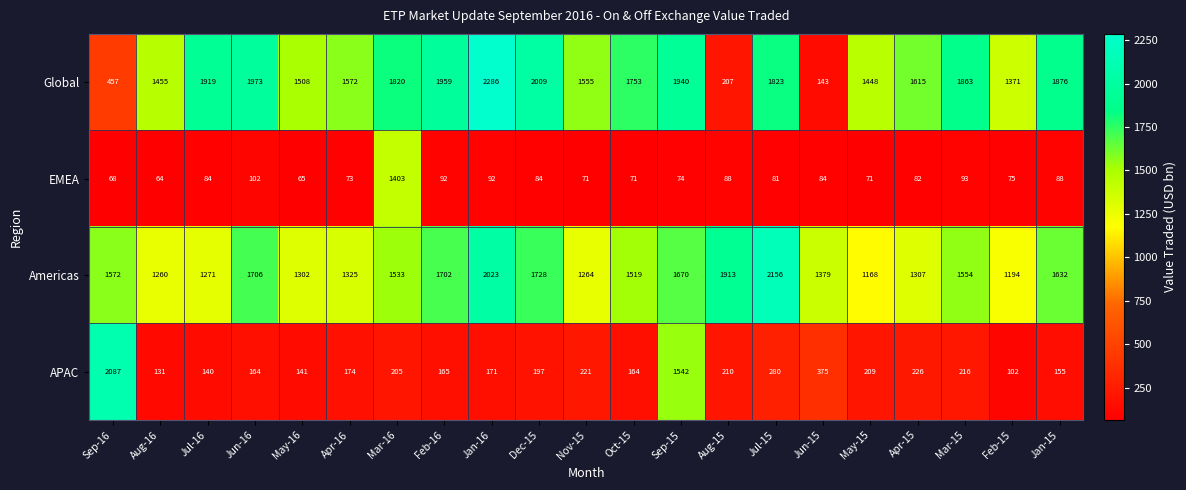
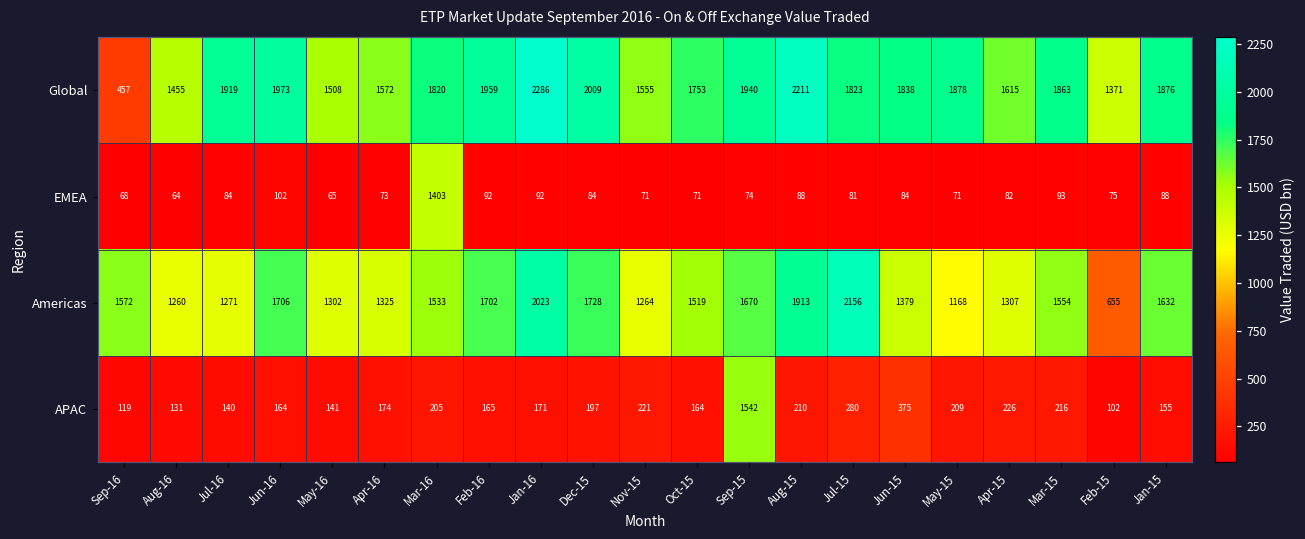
  {
    "Global": {
      "Sep-16": 457,
      "Aug-16": 1455,
      "Jul-16": 1919,
      "Jun-16": 1973,
      "May-16": 1508,
      "Apr-16": 1572,
      "Mar-16": 1820,
      "Feb-16": 1959,
      "Jan-16": 2286,
      "Dec-15": 2009,
      "Nov-15": 1555,
      "Oct-15": 1753,
      "Sep-15": 1940,
-     "Aug-15": 207,
+     "Aug-15": 2211,
      "Jul-15": 1823,
-     "Jun-15": 143,
-     "May-15": 1448,
+     "Jun-15": 1838,
+     "May-15": 1878,
      "Apr-15": 1615,
      "Mar-15": 1863,
      "Feb-15": 1371,
      "Jan-15": 1876
    },
    "EMEA": {
      "Sep-16": 68,
      "Aug-16": 64,
      "Jul-16": 84,
      "Jun-16": 102,
      "May-16": 65,
      "Apr-16": 73,
      "Mar-16": 1403,
      "Feb-16": 92,
      "Jan-16": 92,
      "Dec-15": 84,
      "Nov-15": 71,
      "Oct-15": 71,
      "Sep-15": 74,
      "Aug-15": 88,
      "Jul-15": 81,
      "Jun-15": 84,
      "May-15": 71,
      "Apr-15": 82,
      "Mar-15": 93,
      "Feb-15": 75,
      "Jan-15": 88
    },
    "Americas": {
      "Sep-16": 1572,
      "Aug-16": 1260,
      "Jul-16": 1271,
      "Jun-16": 1706,
      "May-16": 1302,
      "Apr-16": 1325,
      "Mar-16": 1533,
      "Feb-16": 1702,
      "Jan-16": 2023,
      "Dec-15": 1728,
      "Nov-15": 1264,
      "Oct-15": 1519,
      "Sep-15": 1670,
      "Aug-15": 1913,
      "Jul-15": 2156,
      "Jun-15": 1379,
      "May-15": 1168,
      "Apr-15": 1307,
      "Mar-15": 1554,
-     "Feb-15": 1194,
+     "Feb-15": 655,
      "Jan-15": 1632
    },
    "APAC": {
-     "Sep-16": 2087,
+     "Sep-16": 119,
      "Aug-16": 131,
      "Jul-16": 140,
      "Jun-16": 164,
      "May-16": 141,
      "Apr-16": 174,
      "Mar-16": 205,
      "Feb-16": 165,
      "Jan-16": 171,
      "Dec-15": 197,
      "Nov-15": 221,
      "Oct-15": 164,
      "Sep-15": 1542,
      "Aug-15": 210,
      "Jul-15": 280,
      "Jun-15": 375,
      "May-15": 209,
      "Apr-15": 226,
      "Mar-15": 216,
      "Feb-15": 102,
      "Jan-15": 155
    }
  }
